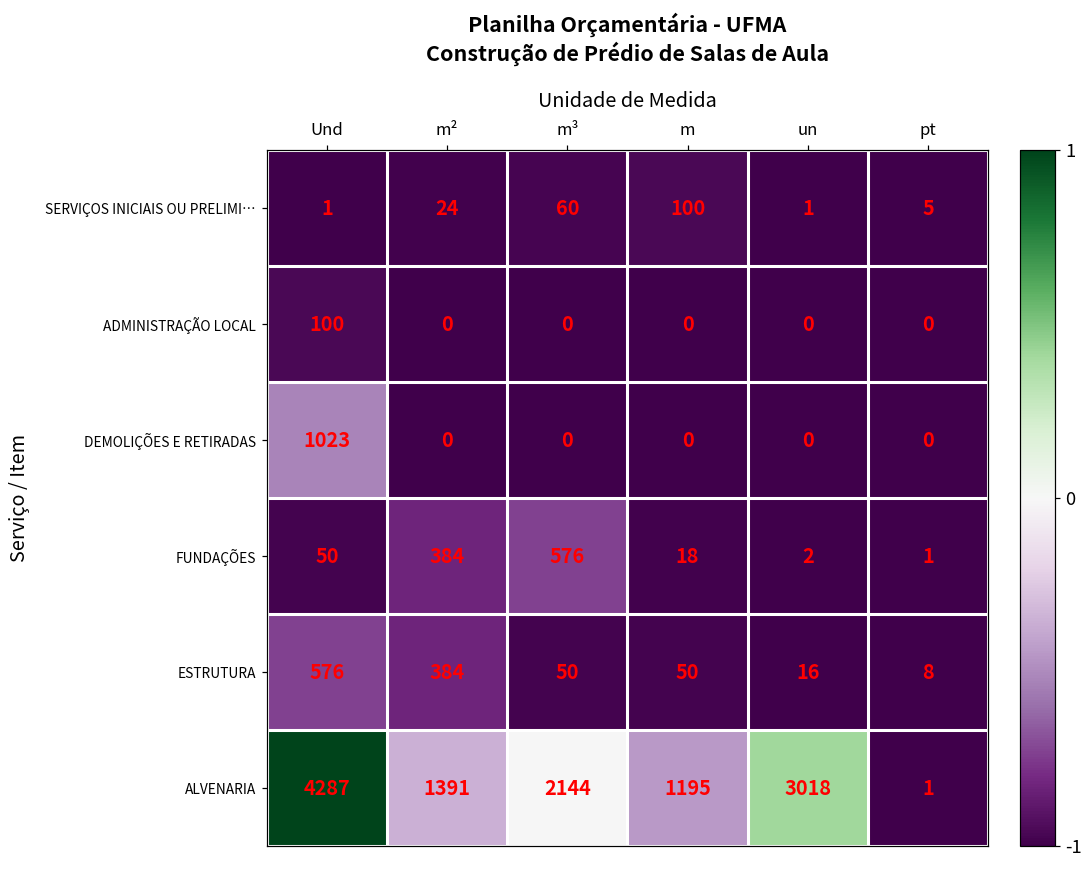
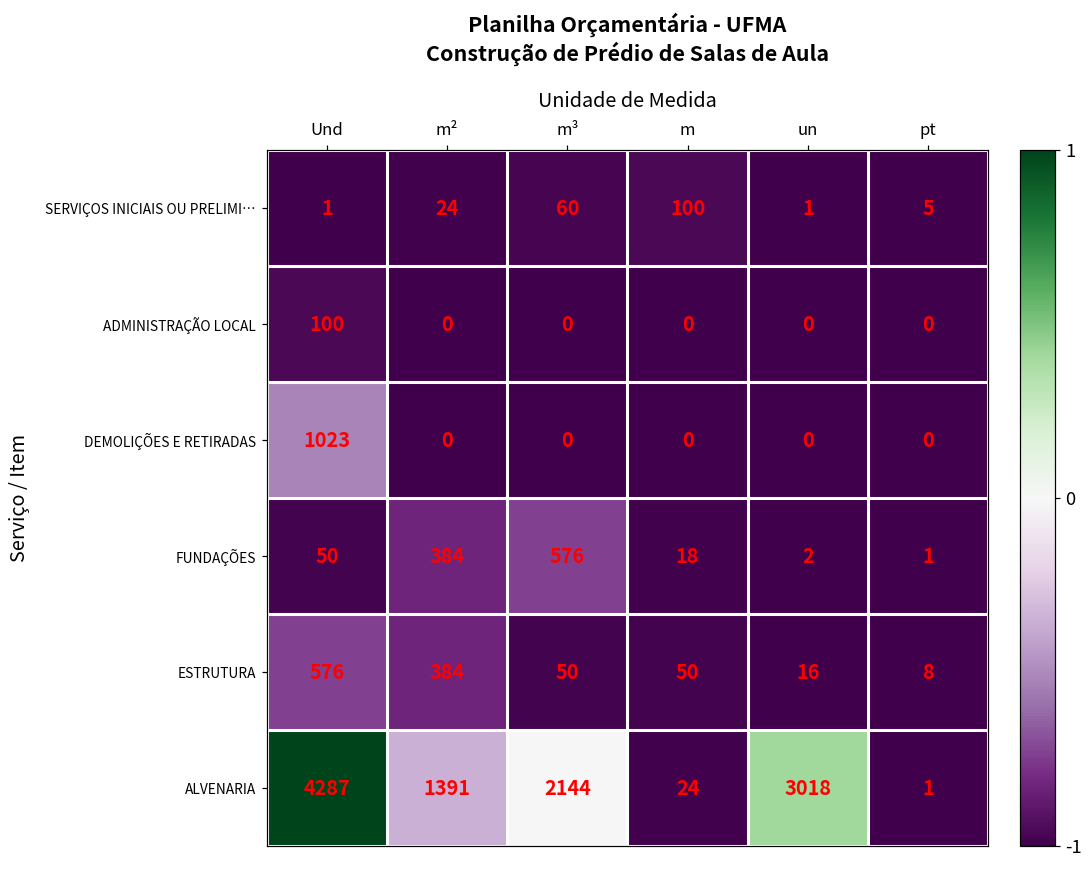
  {
    "SERVIÇOS INICIAIS OU PRELIMI…": {
      "Und": 1,
      "m²": 24,
      "m³": 60,
      "m": 100,
      "un": 1,
      "pt": 5
    },
    "ADMINISTRAÇÃO LOCAL": {
      "Und": 100,
      "m²": 0,
      "m³": 0,
      "m": 0,
      "un": 0,
      "pt": 0
    },
    "DEMOLIÇÕES E RETIRADAS": {
      "Und": 1023,
      "m²": 0,
      "m³": 0,
      "m": 0,
      "un": 0,
      "pt": 0
    },
    "FUNDAÇÕES": {
      "Und": 50,
      "m²": 384,
      "m³": 576,
      "m": 18,
      "un": 2,
      "pt": 1
    },
    "ESTRUTURA": {
      "Und": 576,
      "m²": 384,
      "m³": 50,
      "m": 50,
      "un": 16,
      "pt": 8
    },
    "ALVENARIA": {
      "Und": 4287,
      "m²": 1391,
      "m³": 2144,
-     "m": 1195,
+     "m": 24,
      "un": 3018,
      "pt": 1
    }
  }
